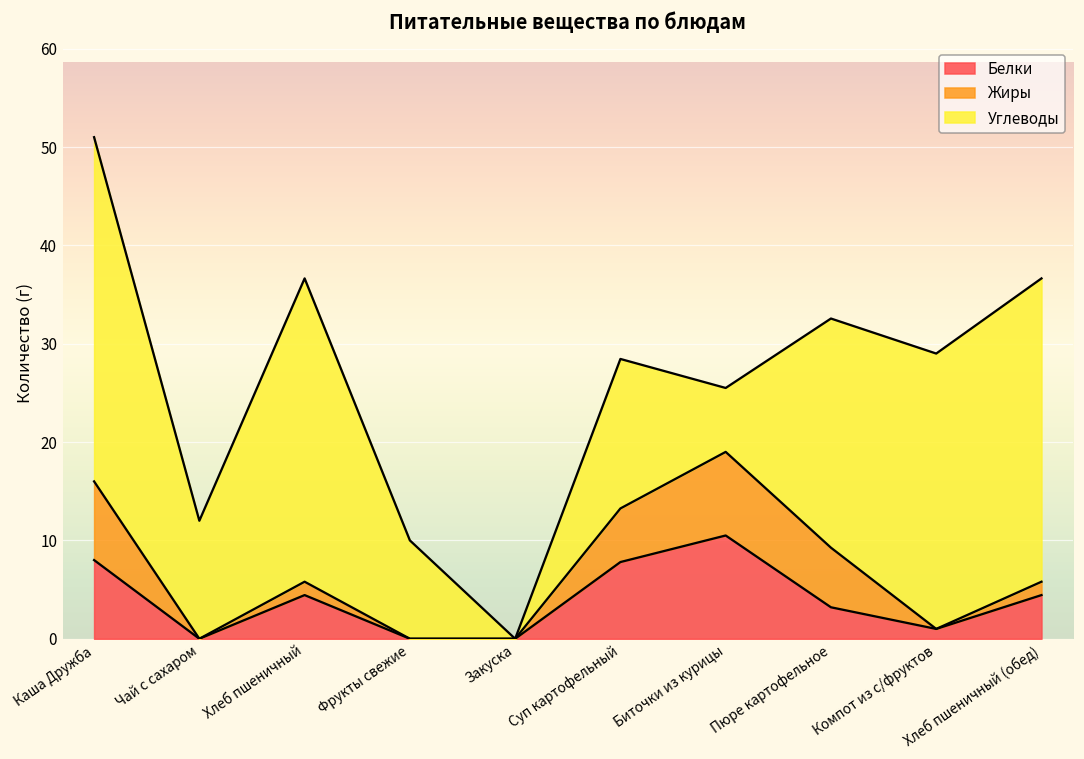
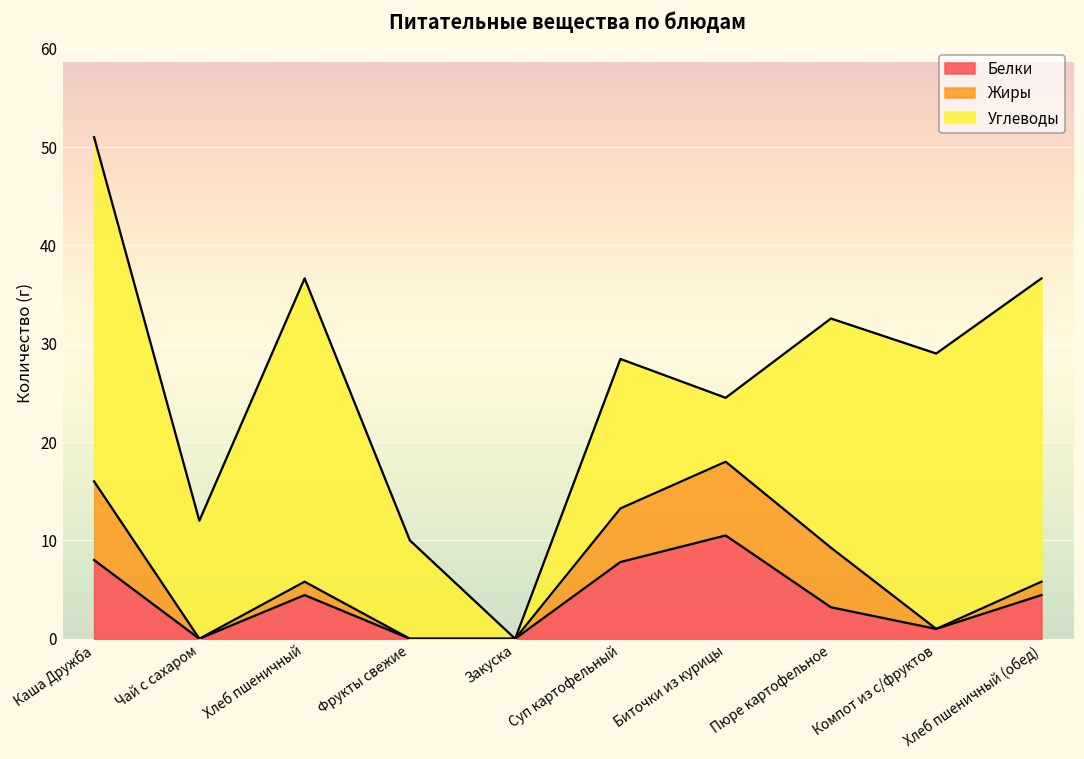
  {
    "Белки": {
      "Каша Дружба": 8,
      "Хлеб пшеничный": 4,
      "Суп картофельный": 8,
      "Биточки из курицы": 11,
      "Пюре картофельное": 3,
      "Хлеб пшеничный (обед)": 4
    },
    "Жиры": {
      "Каша Дружба": 8,
      "Хлеб пшеничный": 1,
      "Суп картофельный": 5,
-     "Биточки из курицы": 9,
+     "Биточки из курицы": 8,
      "Пюре картофельное": 6,
      "Хлеб пшеничный (обед)": 1
    },
    "Углеводы": {
      "Каша Дружба": 35,
      "Чай с сахаром": 12,
      "Хлеб пшеничный": 31,
      "Фрукты свежие": 10,
      "Суп картофельный": 15,
      "Биточки из курицы": 7,
      "Пюре картофельное": 23,
      "Компот из с/фруктов": 28,
      "Хлеб пшеничный (обед)": 31
    }
  }
